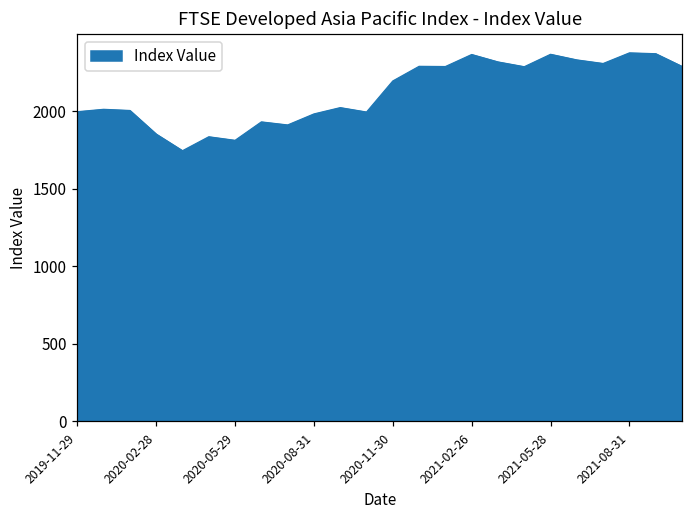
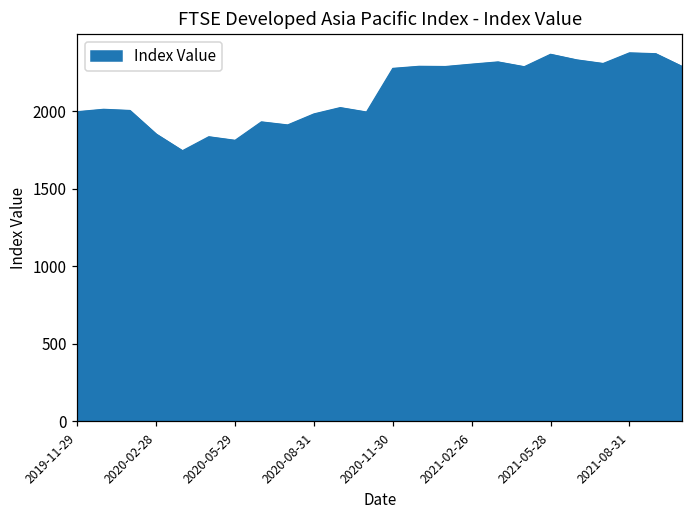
  {
    "2019-11-29": 2000,
    "2020-02-28": 1850,
    "2020-05-29": 1810,
    "2020-08-31": 1980,
-   "2020-11-30": 2200,
-   "2021-02-26": 2370,
+   "2020-11-30": 2280,
+   "2021-02-26": 2300,
    "2021-05-28": 2370,
    "2021-08-31": 2380
  }
